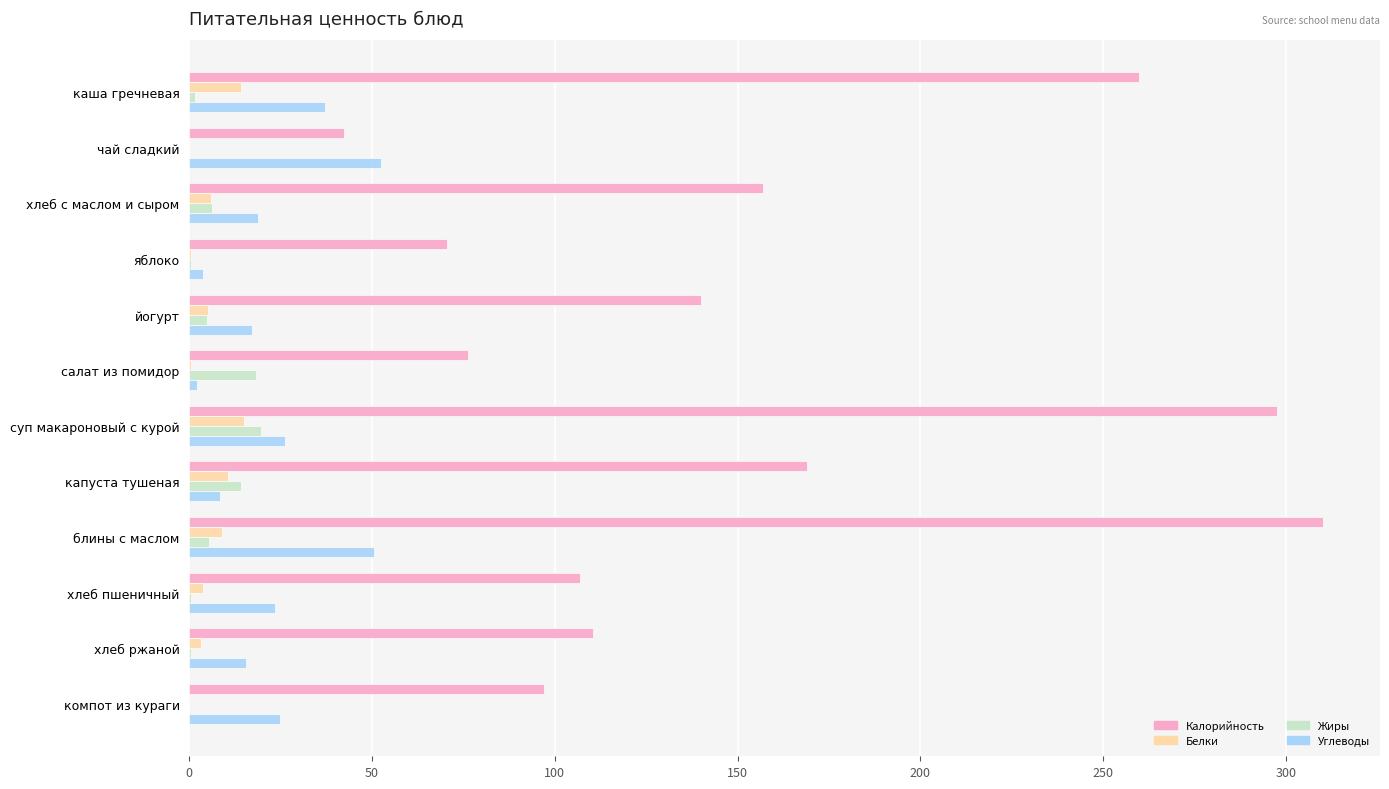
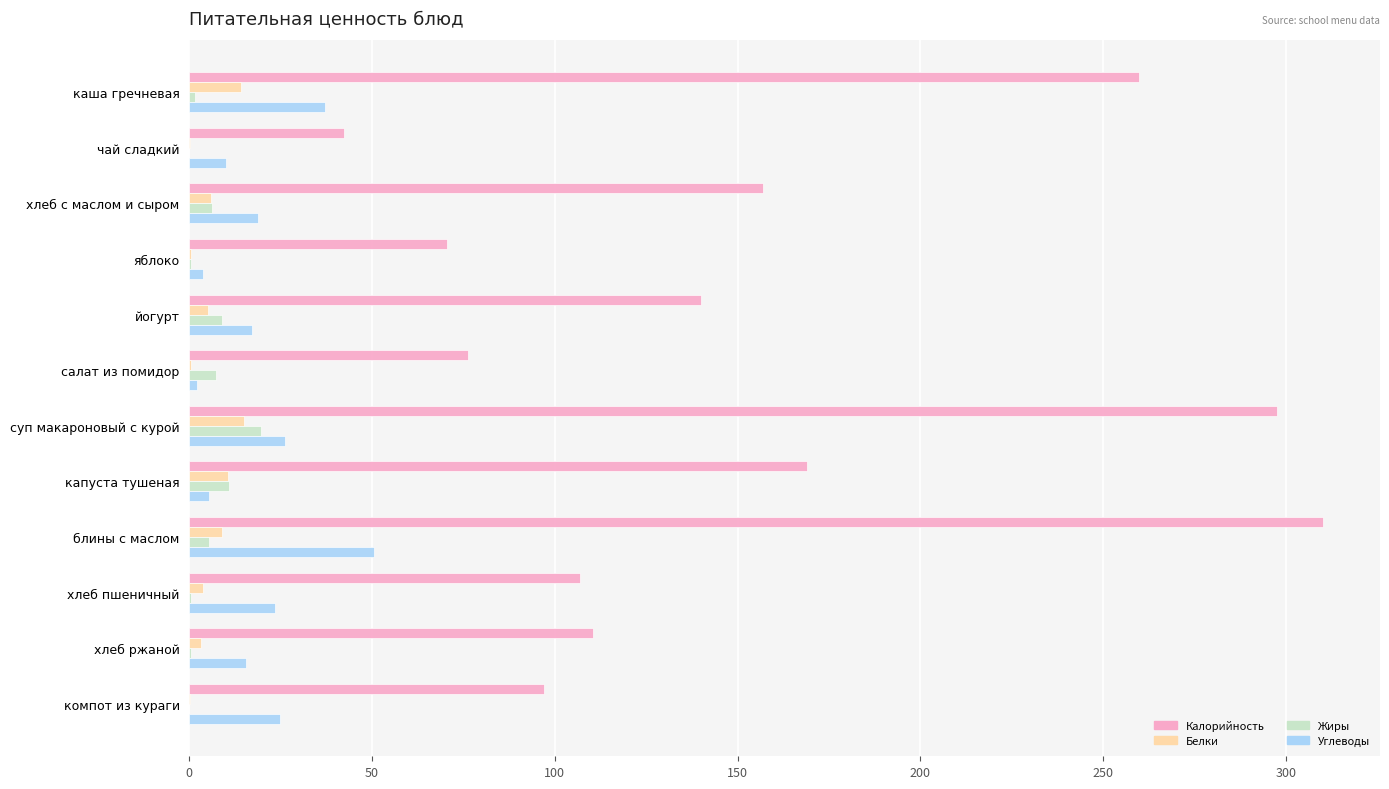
  {
    "Жиры": {
      "каша гречневая": 1,
      "чай сладкий": 0,
      "хлеб с маслом и сыром": 6,
-     "йогурт": 5,
-     "салат из помидор": 18,
+     "йогурт": 9,
+     "салат из помидор": 7,
      "суп макароновый с курой": 20,
-     "капуста тушеная": 14,
+     "капуста тушеная": 11,
      "блины с маслом": 5,
      "компот из кураги": 0
    },
    "Углеводы": {
      "каша гречневая": 37,
-     "чай сладкий": 53,
+     "чай сладкий": 10,
      "хлеб с маслом и сыром": 19,
      "яблоко": 4,
      "йогурт": 17,
      "салат из помидор": 2,
      "суп макароновый с курой": 26,
-     "капуста тушеная": 8,
+     "капуста тушеная": 5,
      "блины с маслом": 51,
      "хлеб пшеничный": 23,
      "хлеб ржаной": 15,
      "компот из кураги": 25
    }
  }
